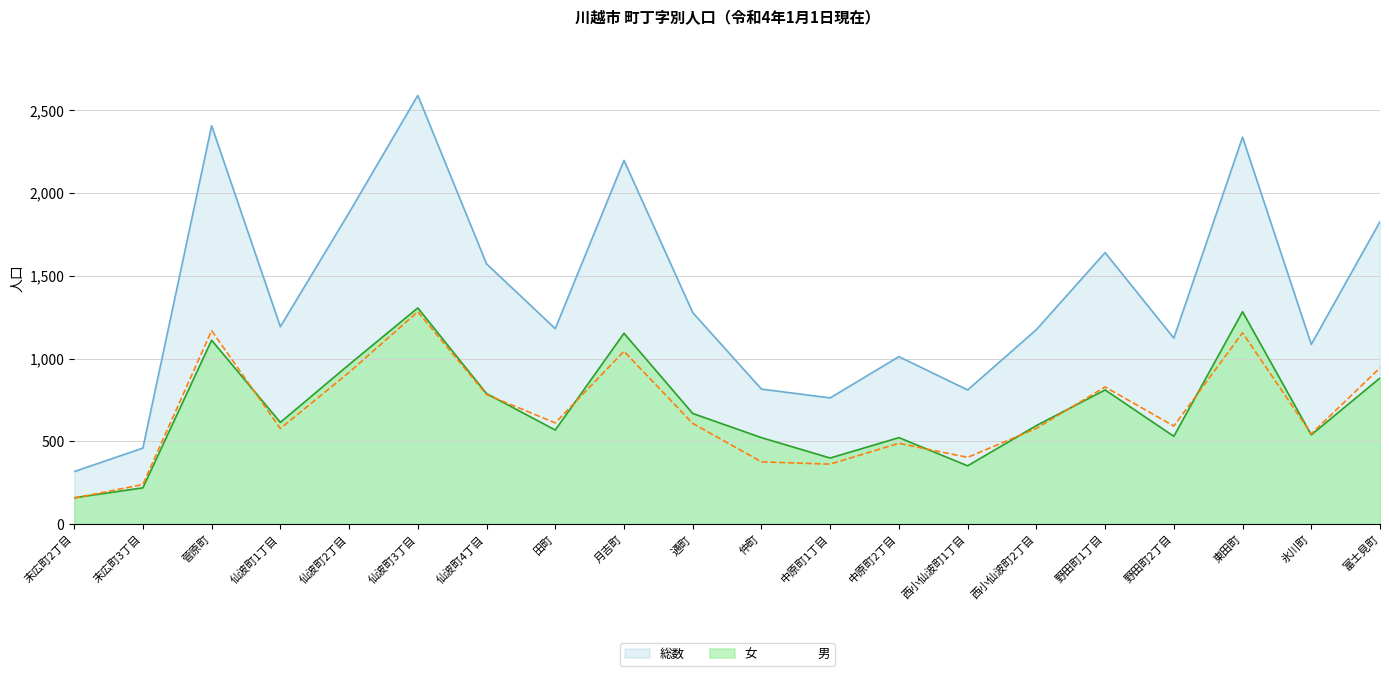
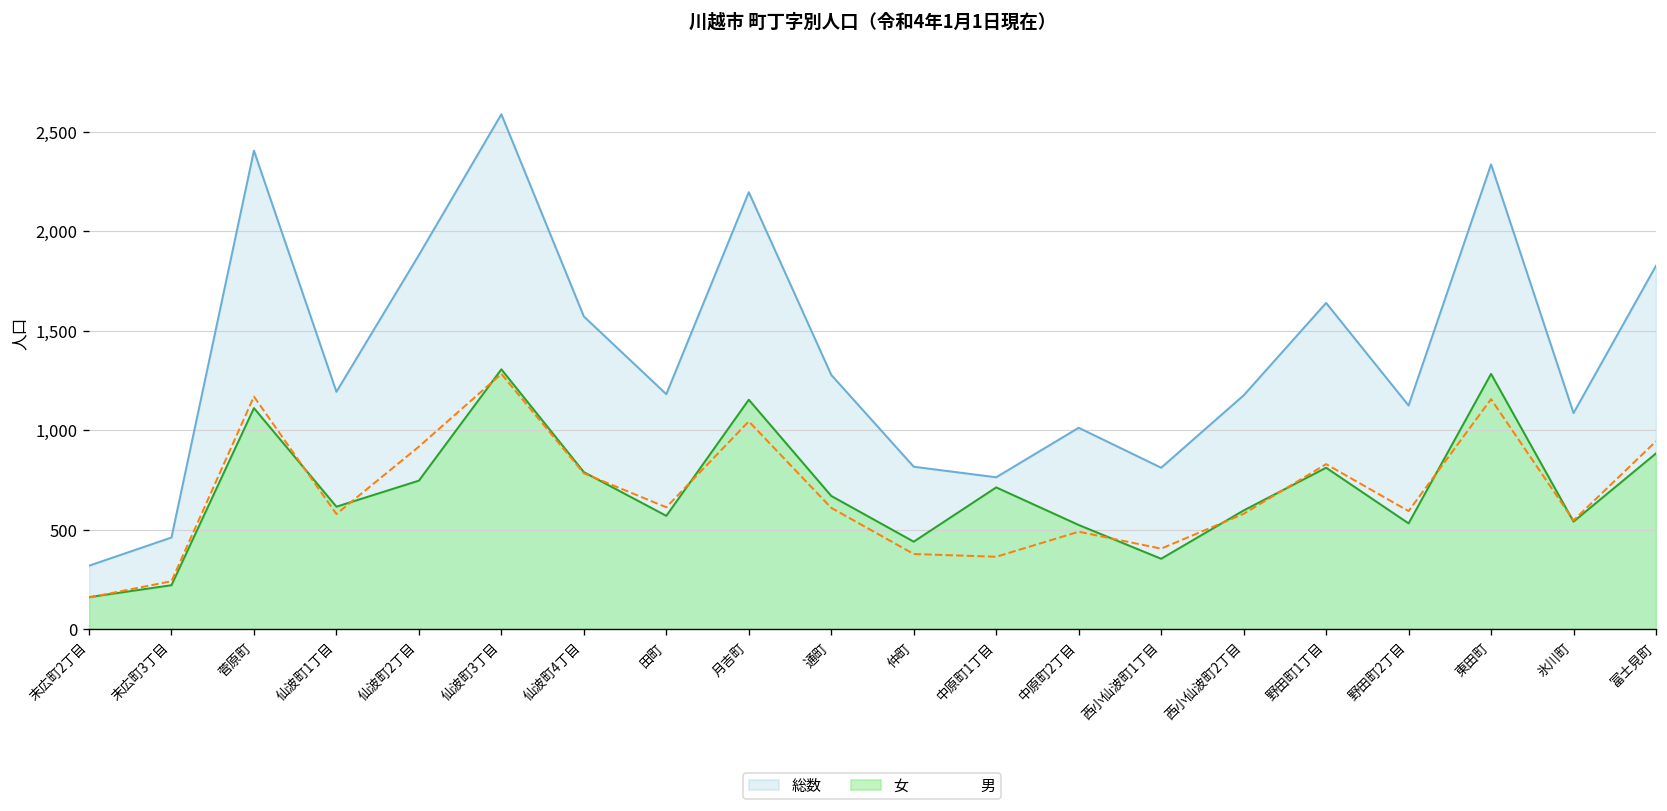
  {
    "女": {
      "末広町3丁目": "220",
      "菅原町": "1,110",
      "仙波町1丁目": "620",
-     "仙波町2丁目": "960",
+     "仙波町2丁目": "750",
      "仙波町3丁目": "1,310",
      "田町": "570",
      "月吉町": "1,150",
      "通町": "670",
-     "仲町": "520",
-     "中原町1丁目": "400",
+     "仲町": "440",
+     "中原町1丁目": "710",
      "中原町2丁目": "520",
      "西小仙波町1丁目": "350",
      "西小仙波町2丁目": "600",
      "野田町1丁目": "810",
      "野田町2丁目": "530",
      "東田町": "1,280",
      "富士見町": "880"
    }
  }
